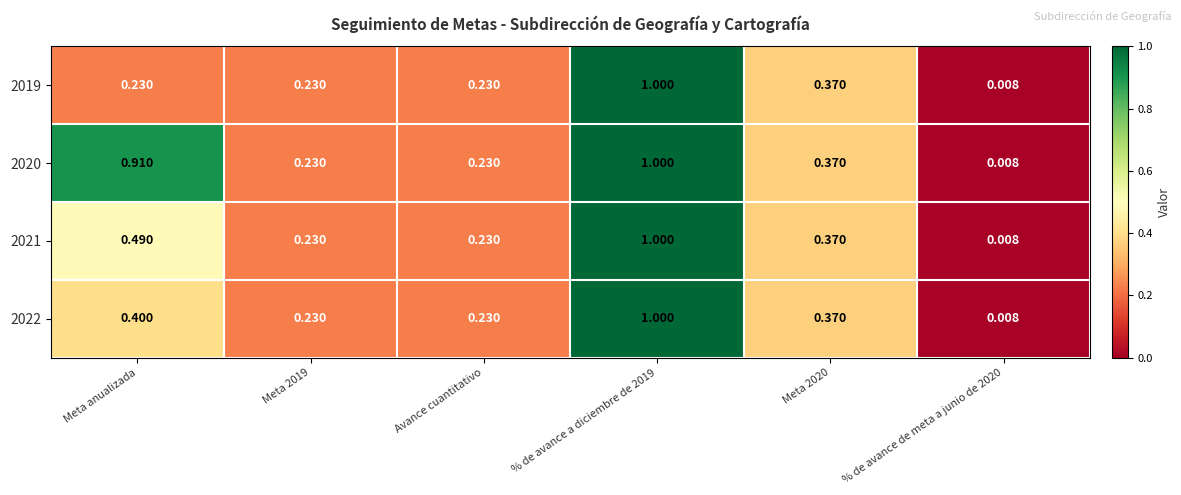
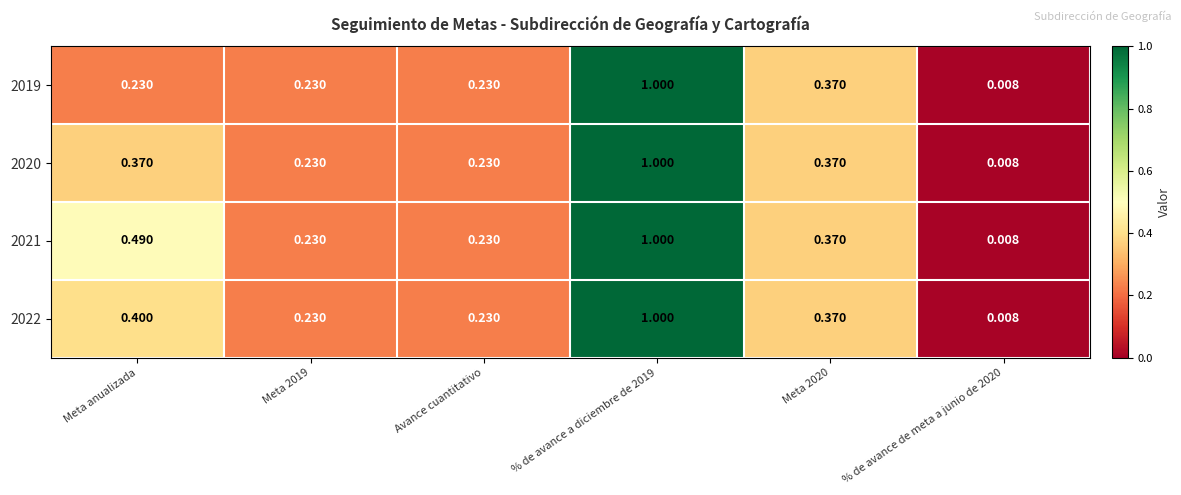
  {
    "2019": {
      "Meta anualizada": 0.230,
      "Meta 2019": 0.230,
      "Avance cuantitativo": 0.230,
      "% de avance a diciembre de 2019": 1.000,
      "Meta 2020": 0.370,
      "% de avance de meta a junio de 2020": 0.008
    },
    "2020": {
-     "Meta anualizada": 0.910,
+     "Meta anualizada": 0.370,
      "Meta 2019": 0.230,
      "Avance cuantitativo": 0.230,
      "% de avance a diciembre de 2019": 1.000,
      "Meta 2020": 0.370,
      "% de avance de meta a junio de 2020": 0.008
    },
    "2021": {
      "Meta anualizada": 0.490,
      "Meta 2019": 0.230,
      "Avance cuantitativo": 0.230,
      "% de avance a diciembre de 2019": 1.000,
      "Meta 2020": 0.370,
      "% de avance de meta a junio de 2020": 0.008
    },
    "2022": {
      "Meta anualizada": 0.400,
      "Meta 2019": 0.230,
      "Avance cuantitativo": 0.230,
      "% de avance a diciembre de 2019": 1.000,
      "Meta 2020": 0.370,
      "% de avance de meta a junio de 2020": 0.008
    }
  }
